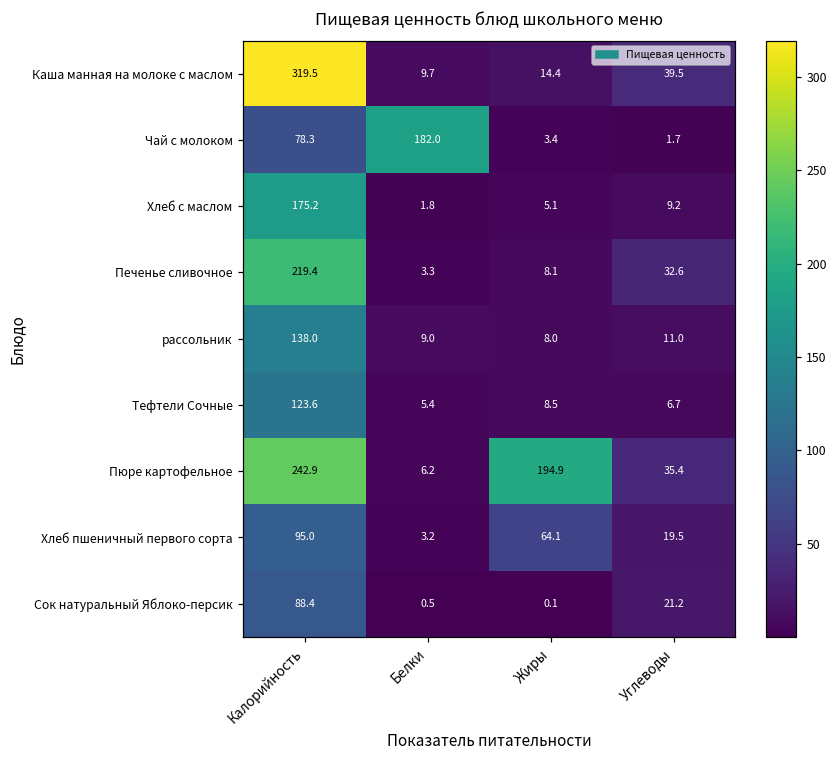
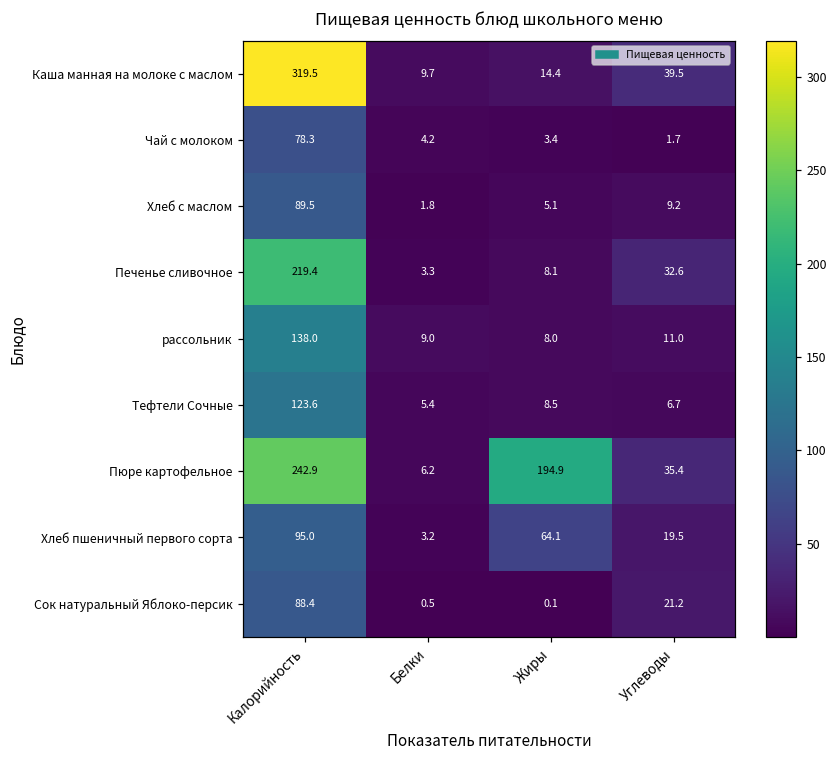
  {
    "Каша манная на молоке с маслом": {
      "Калорийность": 319.5,
      "Белки": 9.7,
      "Жиры": 14.4,
      "Углеводы": 39.5
    },
    "Чай с молоком": {
      "Калорийность": 78.3,
-     "Белки": 182.0,
+     "Белки": 4.2,
      "Жиры": 3.4,
      "Углеводы": 1.7
    },
    "Хлеб с маслом": {
-     "Калорийность": 175.2,
+     "Калорийность": 89.5,
      "Белки": 1.8,
      "Жиры": 5.1,
      "Углеводы": 9.2
    },
    "Печенье сливочное": {
      "Калорийность": 219.4,
      "Белки": 3.3,
      "Жиры": 8.1,
      "Углеводы": 32.6
    },
    "рассольник": {
      "Калорийность": 138.0,
      "Белки": 9.0,
      "Жиры": 8.0,
      "Углеводы": 11.0
    },
    "Тефтели Сочные": {
      "Калорийность": 123.6,
      "Белки": 5.4,
      "Жиры": 8.5,
      "Углеводы": 6.7
    },
    "Пюре картофельное": {
      "Калорийность": 242.9,
      "Белки": 6.2,
      "Жиры": 194.9,
      "Углеводы": 35.4
    },
    "Хлеб пшеничный первого сорта": {
      "Калорийность": 95.0,
      "Белки": 3.2,
      "Жиры": 64.1,
      "Углеводы": 19.5
    },
    "Сок натуральный Яблоко-персик": {
      "Калорийность": 88.4,
      "Белки": 0.5,
      "Жиры": 0.1,
      "Углеводы": 21.2
    }
  }
